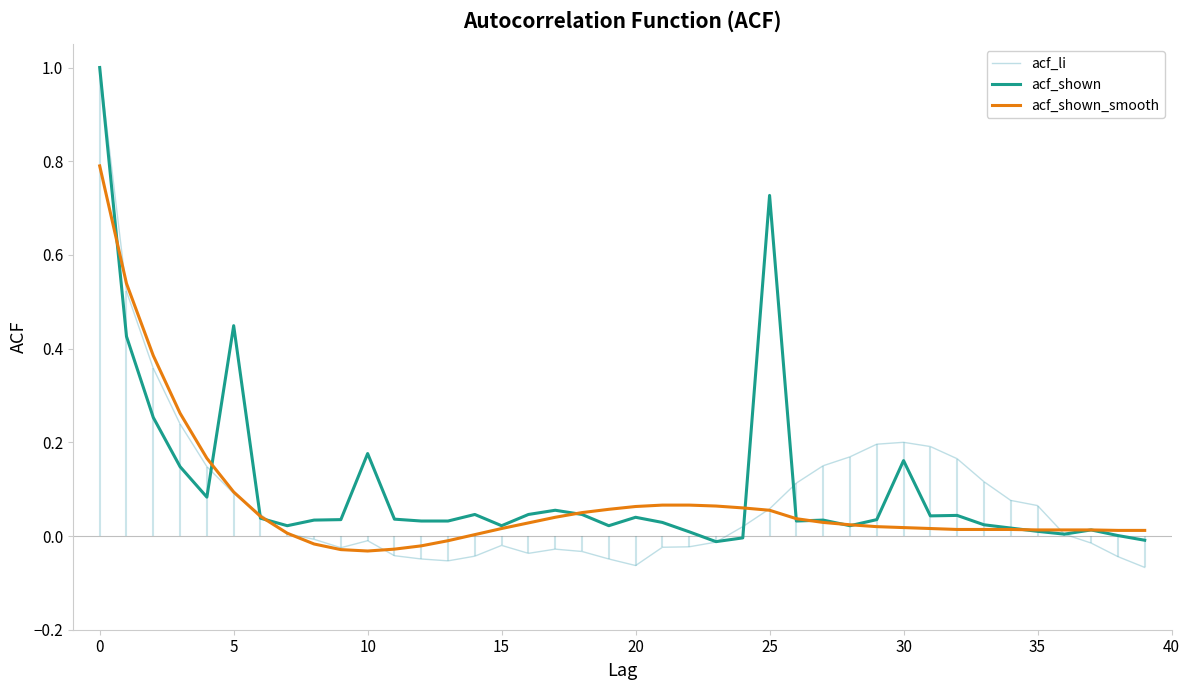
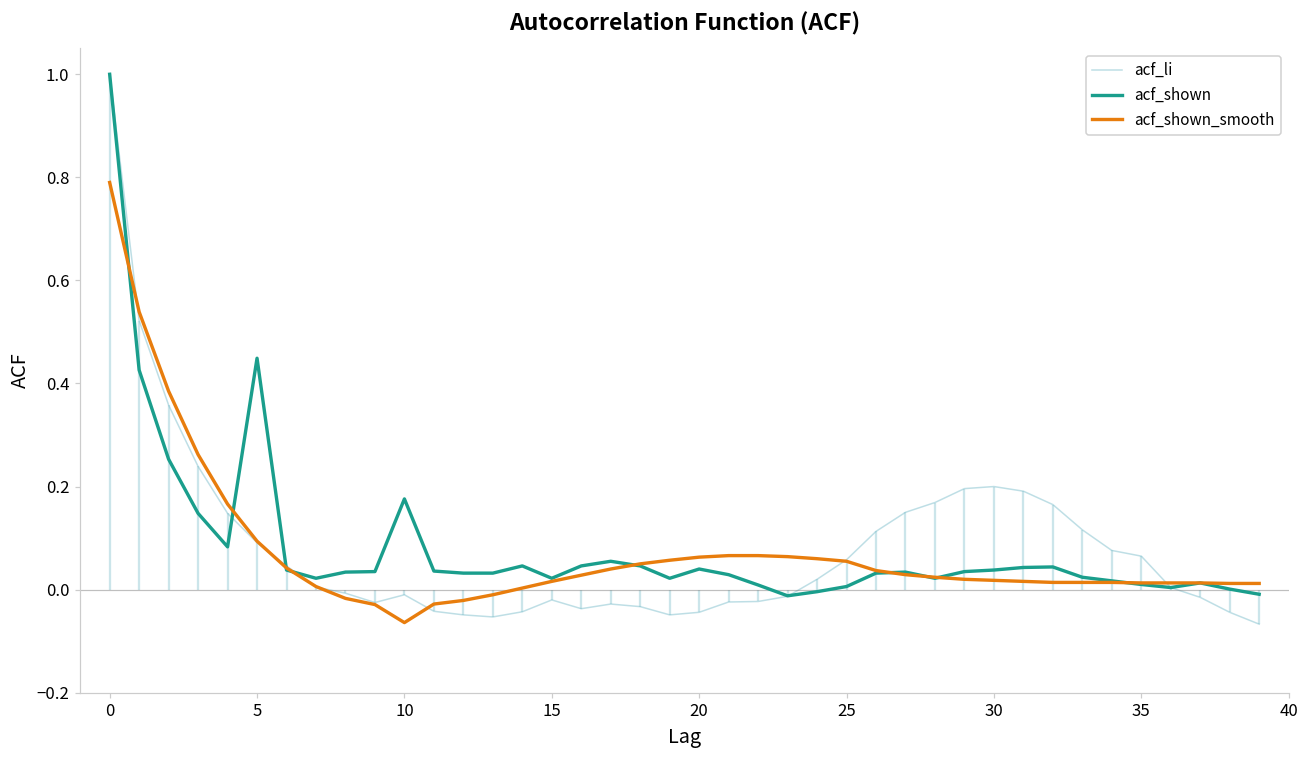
  {
    "acf_li": {
      "10": -0.01,
      "15": -0.02,
-     "20": -0.06,
+     "20": -0.04,
      "30": 0.20,
      "35": 0.07
    },
    "acf_shown": {
      "5": 0.45,
      "10": 0.18,
      "15": 0.02,
      "20": 0.04,
-     "25": 0.73,
-     "30": 0.16
+     "25": 0.01,
+     "30": 0.04
    },
    "acf_shown_smooth": {
      "0": 0.79,
-     "10": -0.03,
+     "10": -0.06,
      "15": 0.02,
      "20": 0.06,
      "30": 0.02
    }
  }
